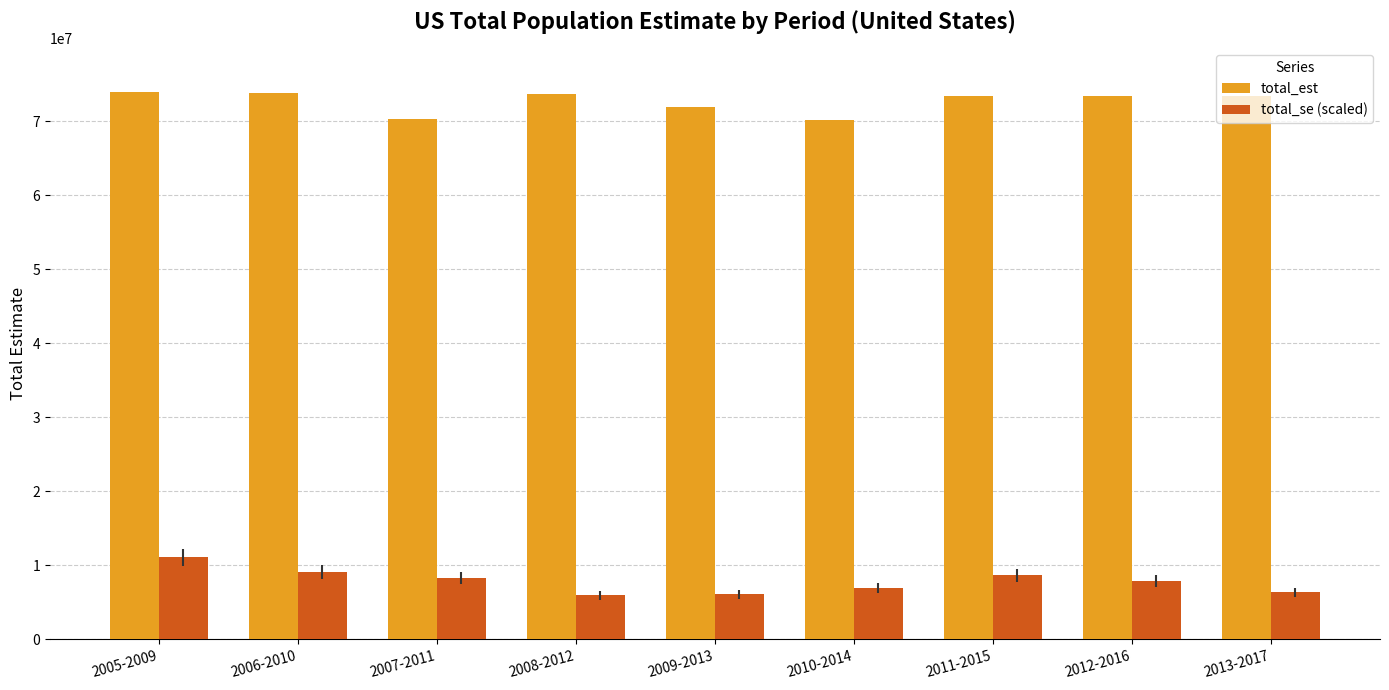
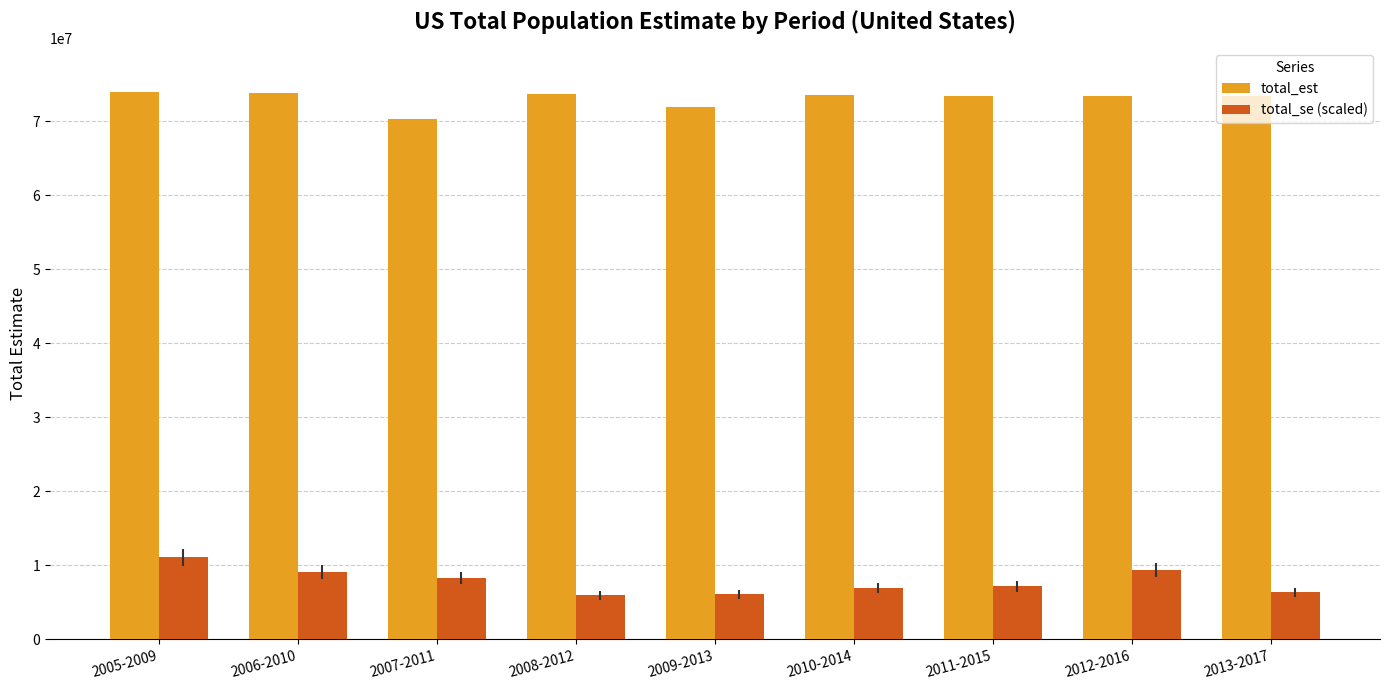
  {
    "total_est": {
      "2005-2009": 74000000,
      "2006-2010": 74000000,
      "2007-2011": 70000000,
      "2008-2012": 74000000,
      "2009-2013": 72000000,
-     "2010-2014": 70000000,
+     "2010-2014": 74000000,
      "2011-2015": 73000000,
      "2012-2016": 73000000
    },
    "total_se (scaled)": {
      "2005-2009": 11000000,
      "2006-2010": 9000000,
      "2007-2011": 8000000,
      "2008-2012": 6000000,
      "2009-2013": 6000000,
      "2010-2014": 7000000,
-     "2011-2015": 9000000,
-     "2012-2016": 8000000,
+     "2011-2015": 7000000,
+     "2012-2016": 9000000,
      "2013-2017": 6000000
    }
  }
